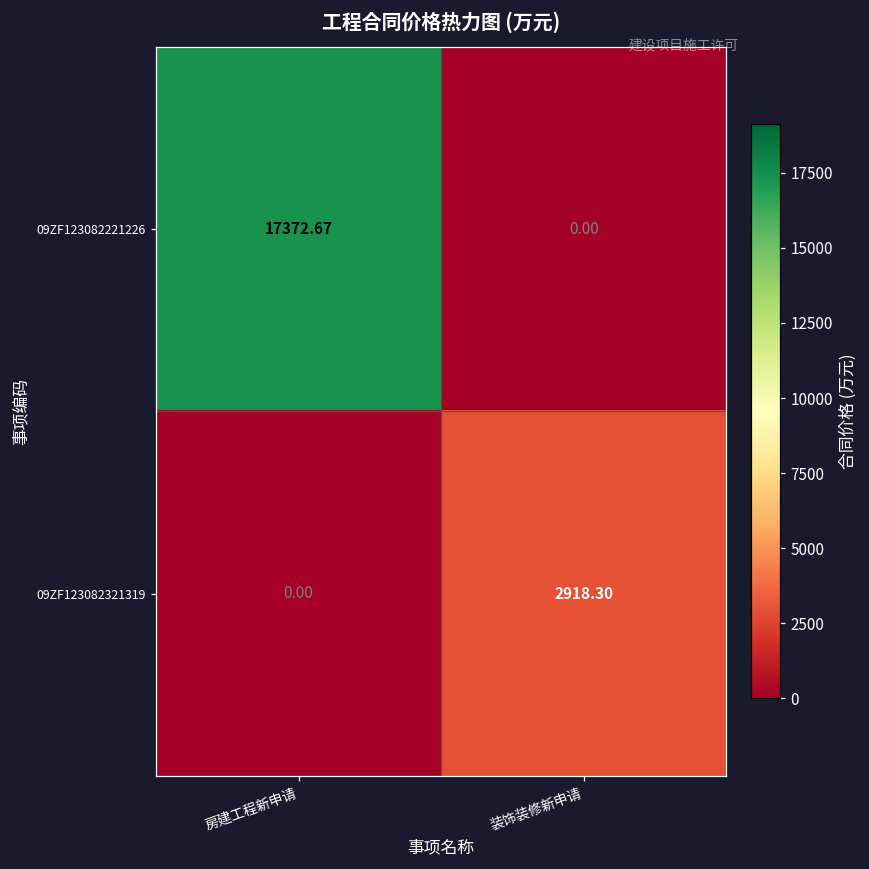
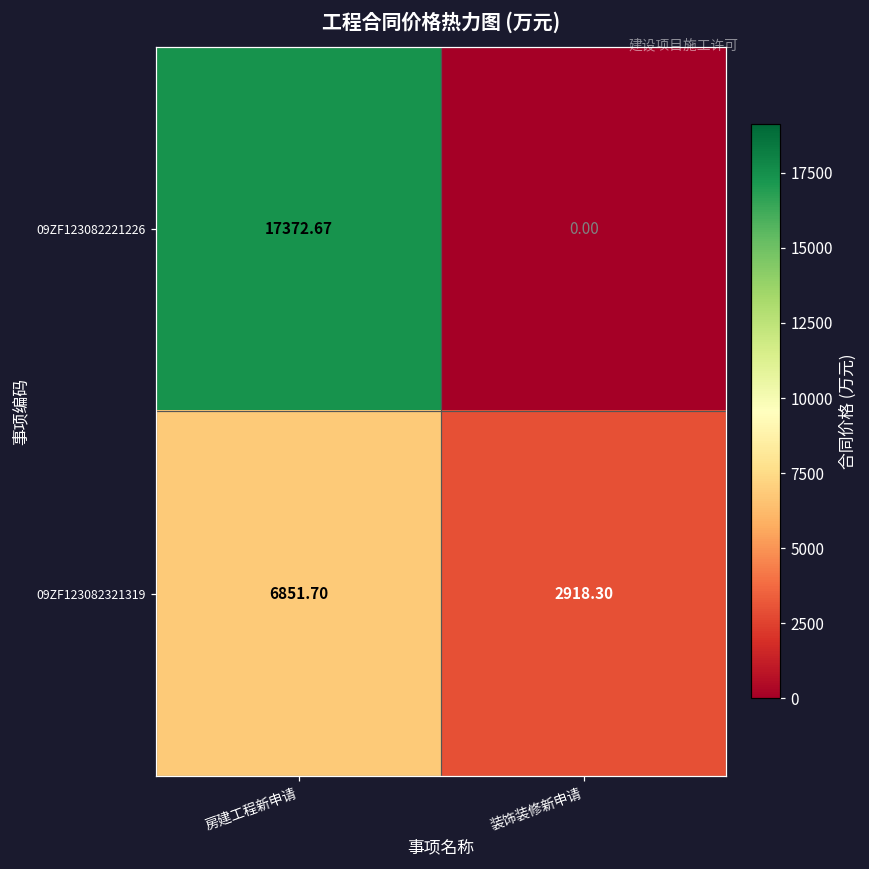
  {
    "09ZF123082221226": {
      "房建工程新申请": 17372.67,
      "装饰装修新申请": 0.00
    },
    "09ZF123082321319": {
-     "房建工程新申请": 0.00,
+     "房建工程新申请": 6851.70,
      "装饰装修新申请": 2918.30
    }
  }
